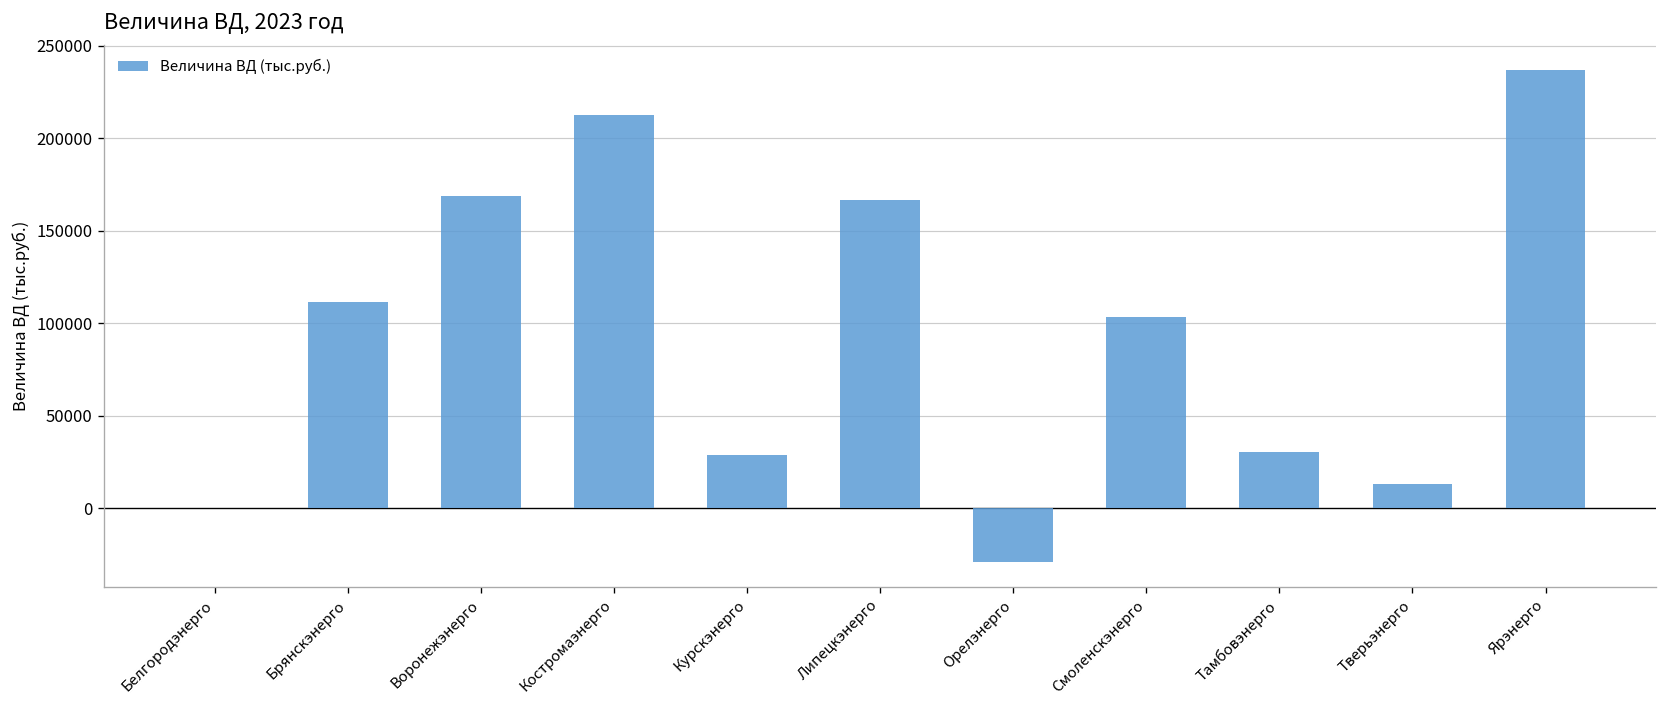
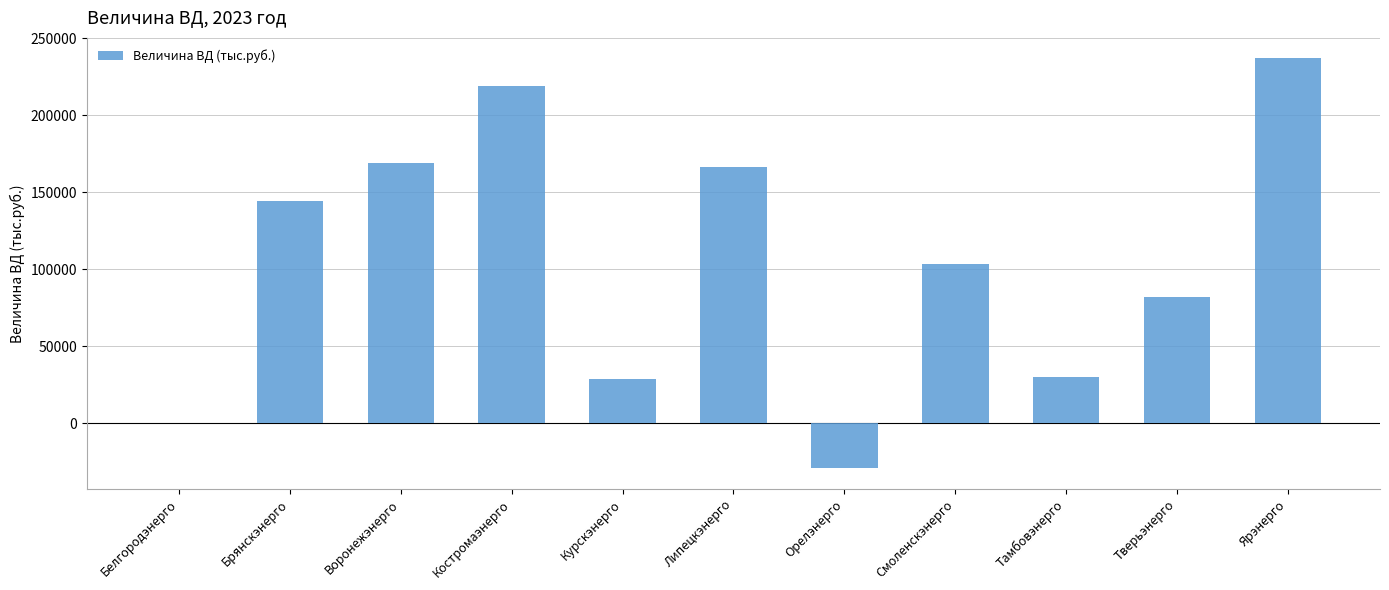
  {
    "Белгородэнерго": 0,
-   "Брянскэнерго": 111000,
+   "Брянскэнерго": 144000,
    "Воронежэнерго": 169000,
-   "Костромаэнерго": 213000,
+   "Костромаэнерго": 219000,
    "Курскэнерго": 29000,
    "Липецкэнерго": 166000,
    "Орелэнерго": -29000,
    "Смоленскэнерго": 103000,
    "Тамбовэнерго": 30000,
-   "Тверьэнерго": 13000,
+   "Тверьэнерго": 82000,
    "Ярэнерго": 237000
  }
